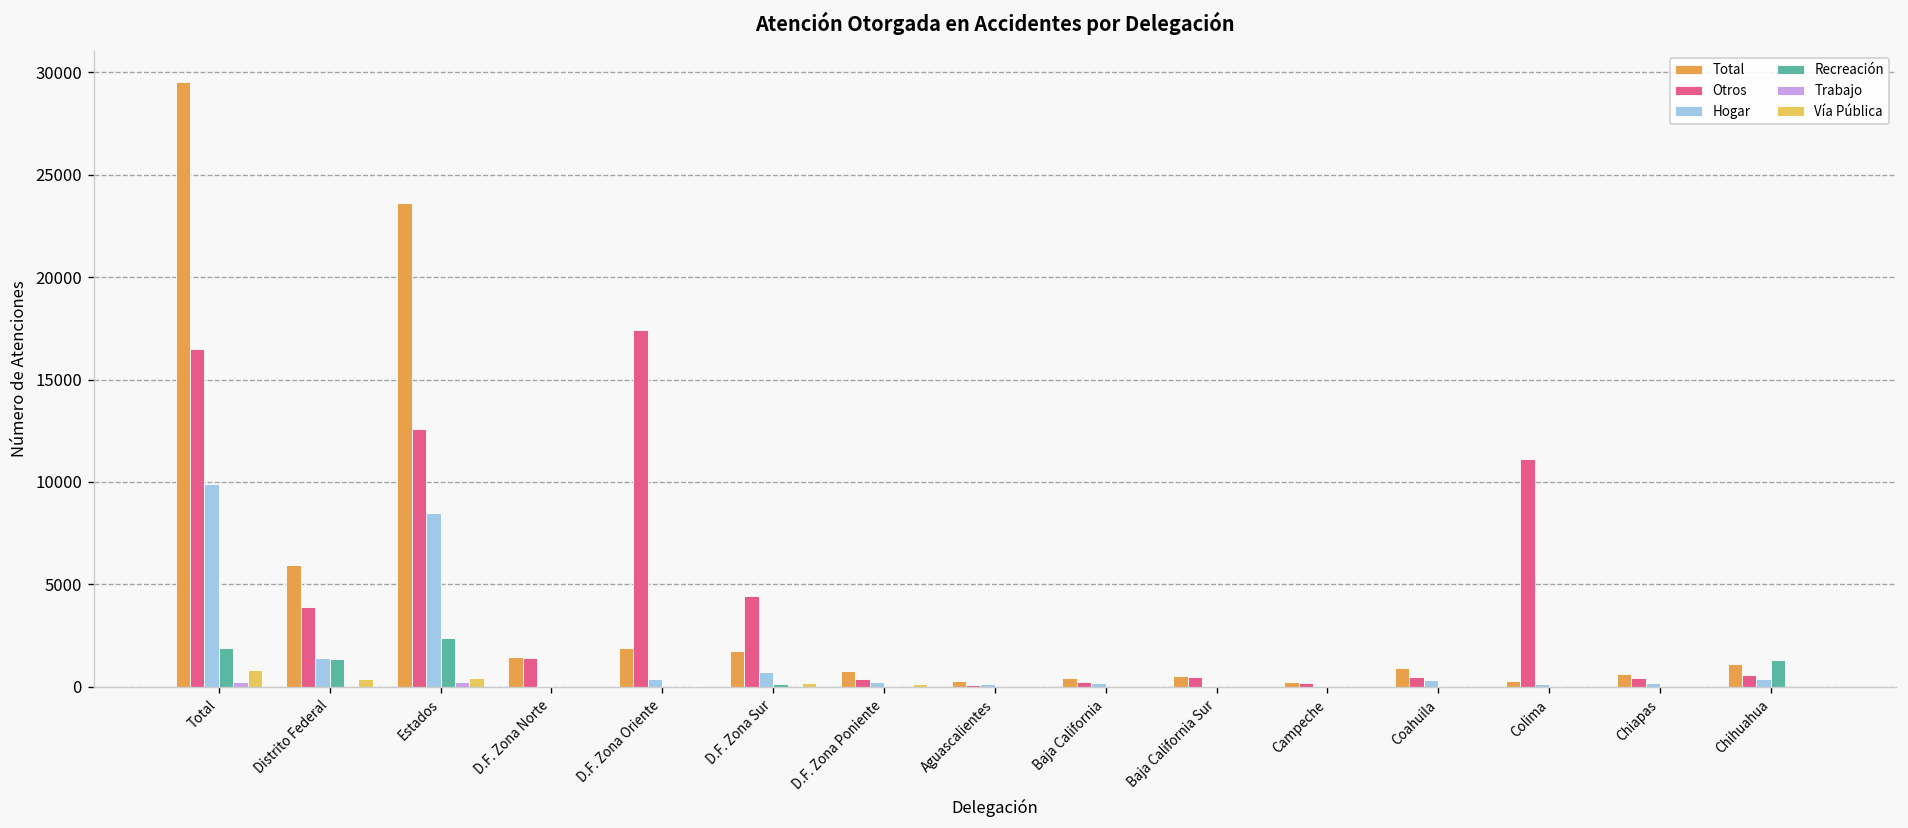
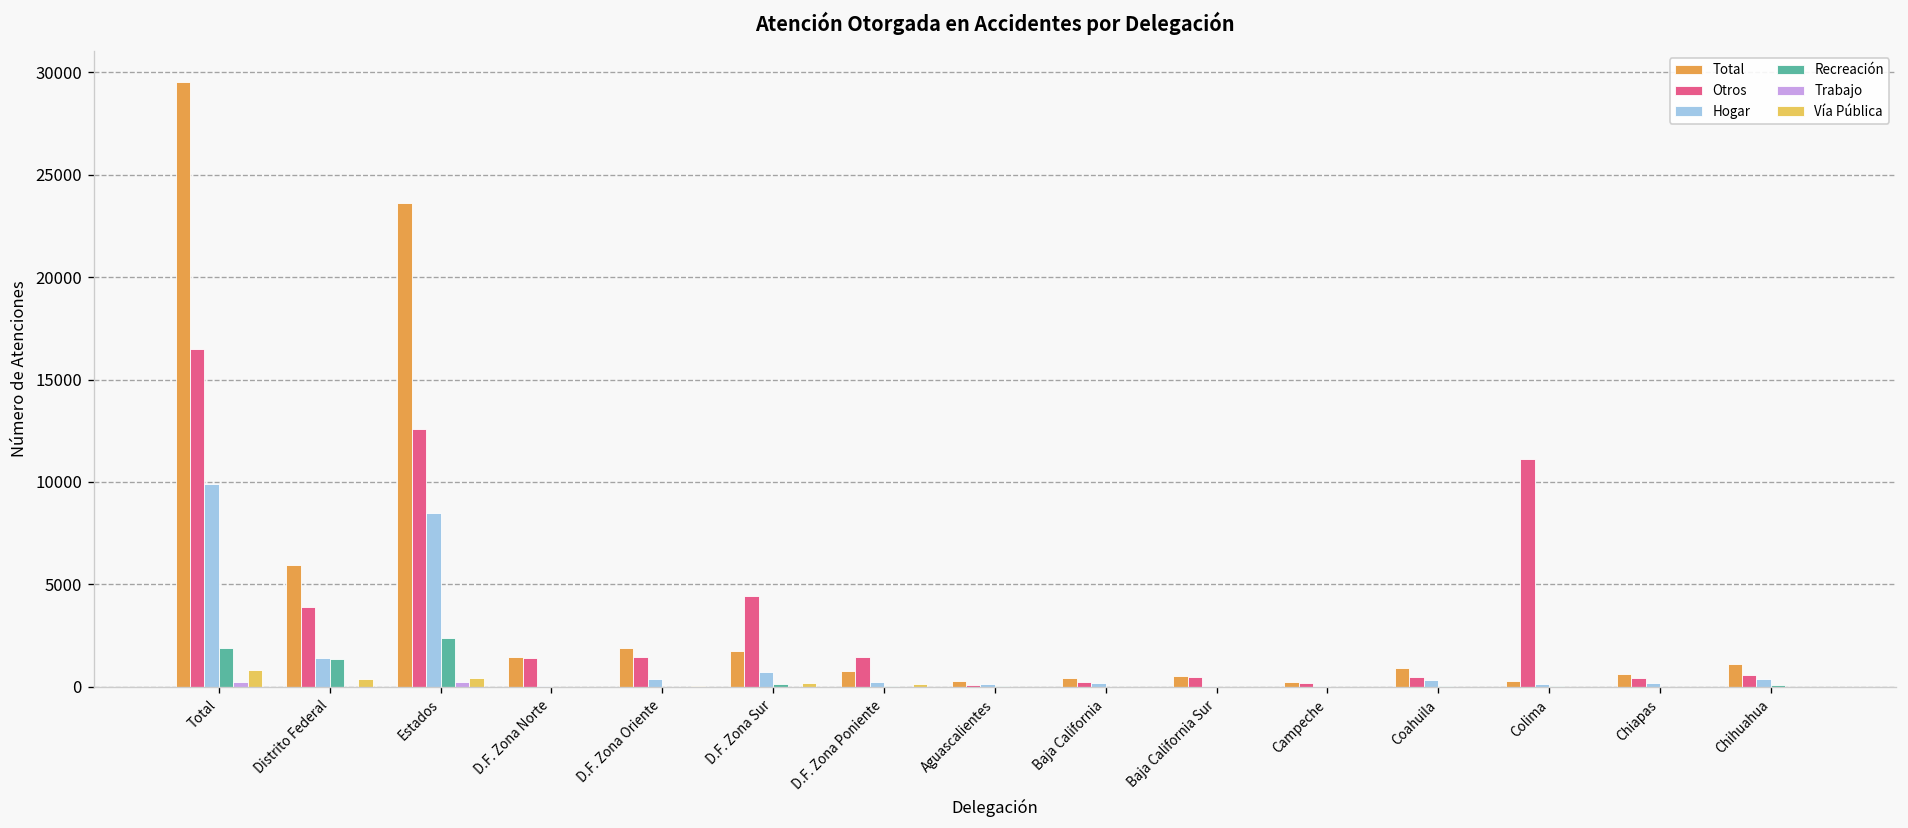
  {
    "Otros": {
      "Total": 16500,
      "Distrito Federal": 3900,
      "Estados": 12600,
      "D.F. Zona Norte": 1400,
-     "D.F. Zona Oriente": 17400,
+     "D.F. Zona Oriente": 1500,
      "D.F. Zona Sur": 4400,
-     "D.F. Zona Poniente": 400,
+     "D.F. Zona Poniente": 1400,
      "Baja California": 200,
      "Baja California Sur": 500,
      "Campeche": 200,
      "Coahuila": 500,
      "Colima": 11100,
      "Chiapas": 400,
      "Chihuahua": 600
    },
    "Recreación": {
      "Total": 1900,
      "Distrito Federal": 1400,
      "Estados": 2400,
      "D.F. Zona Sur": 200,
-     "Chihuahua": 1300
+     "Chihuahua": 100
    }
  }
